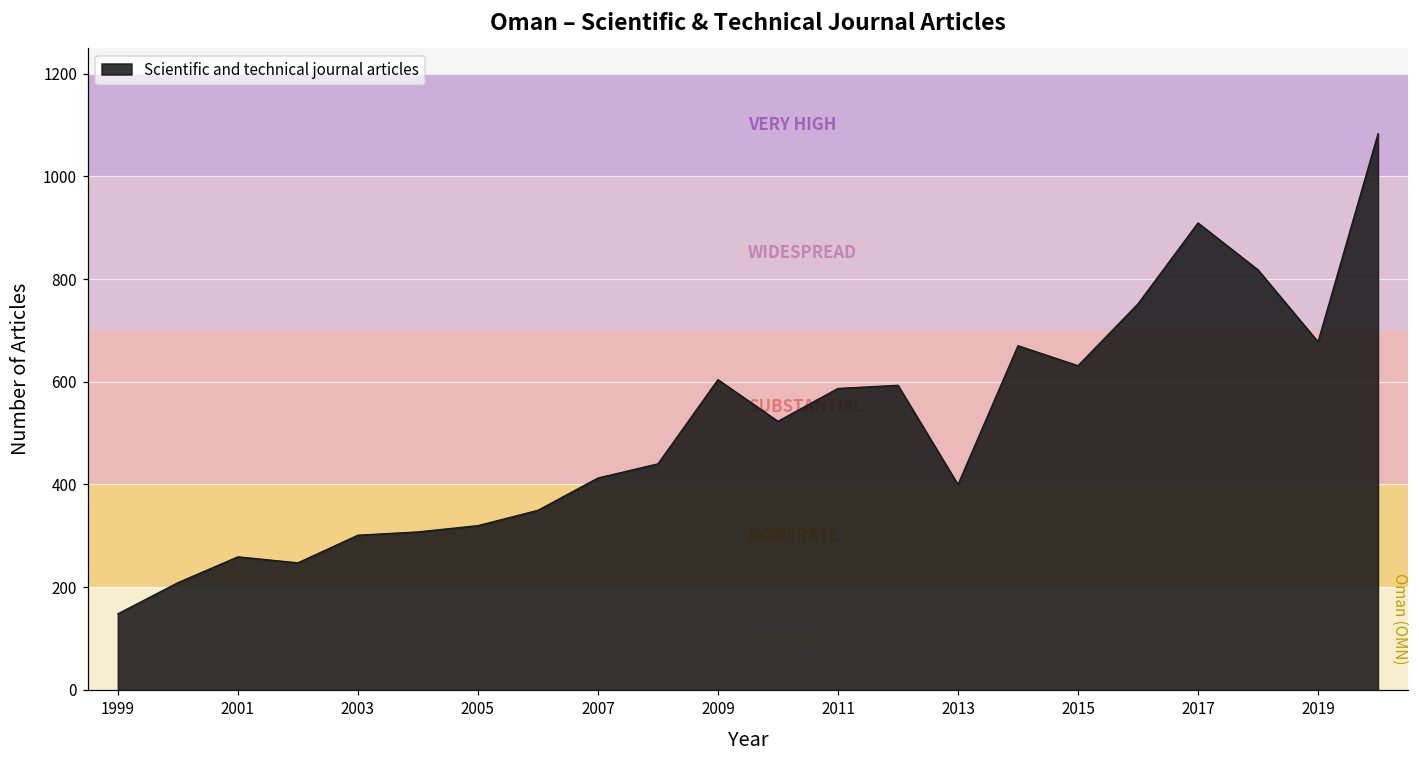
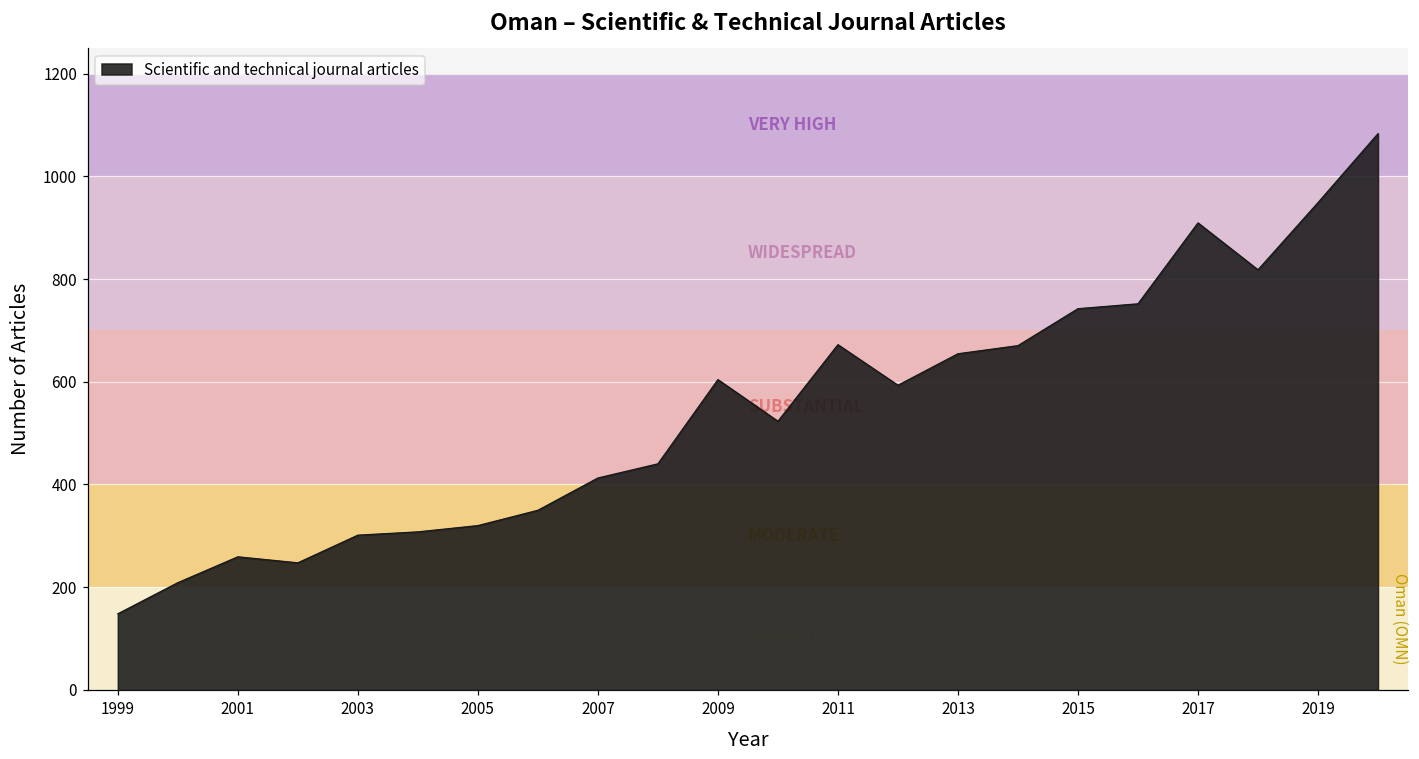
  {
    "1999": 150,
    "2001": 260,
    "2003": 300,
    "2005": 320,
    "2007": 410,
    "2009": 600,
-   "2011": 590,
-   "2013": 400,
-   "2015": 630,
+   "2011": 670,
+   "2013": 650,
+   "2015": 740,
    "2017": 910,
-   "2019": 680
+   "2019": 950
  }
